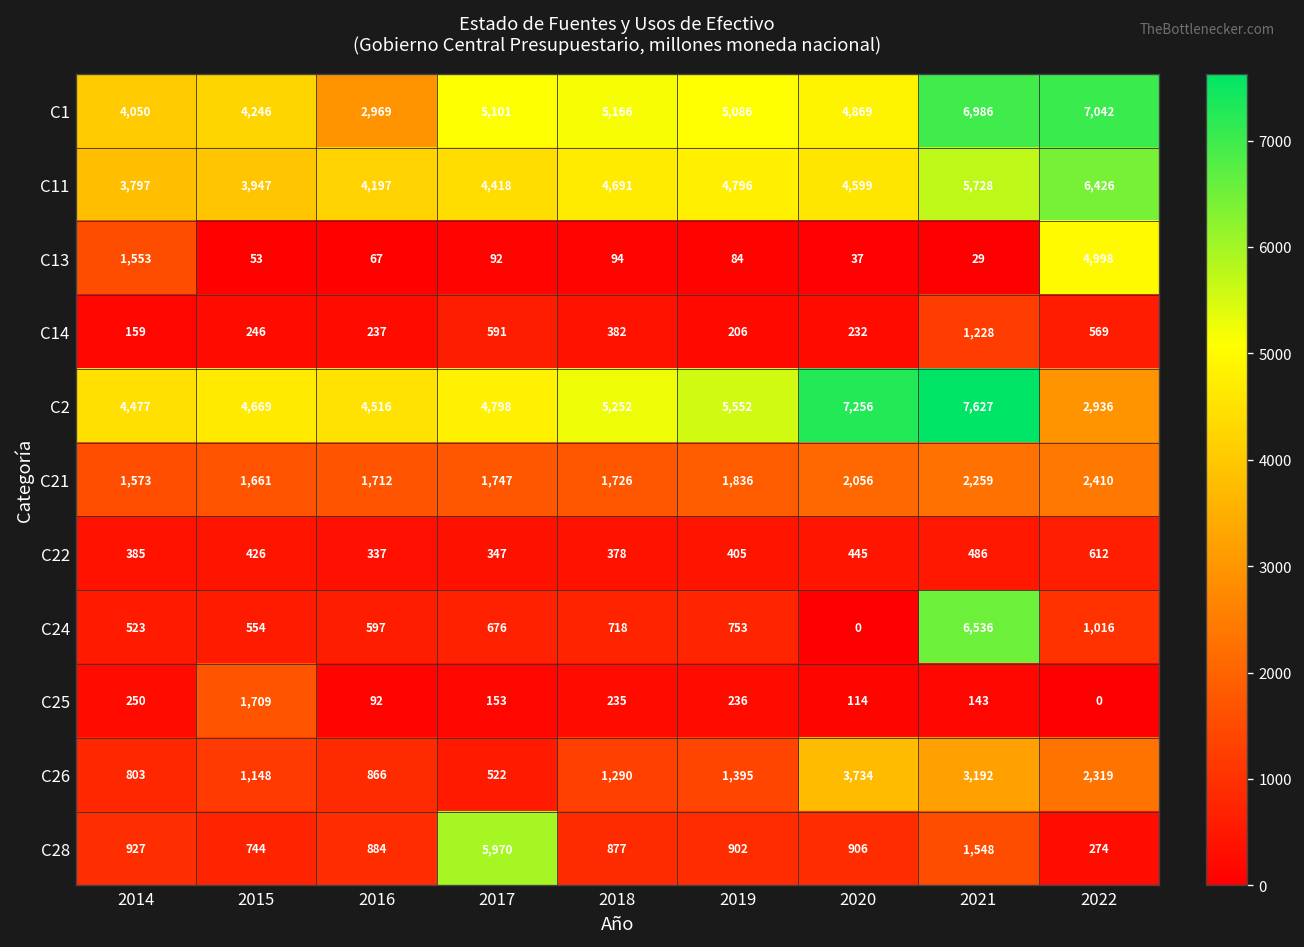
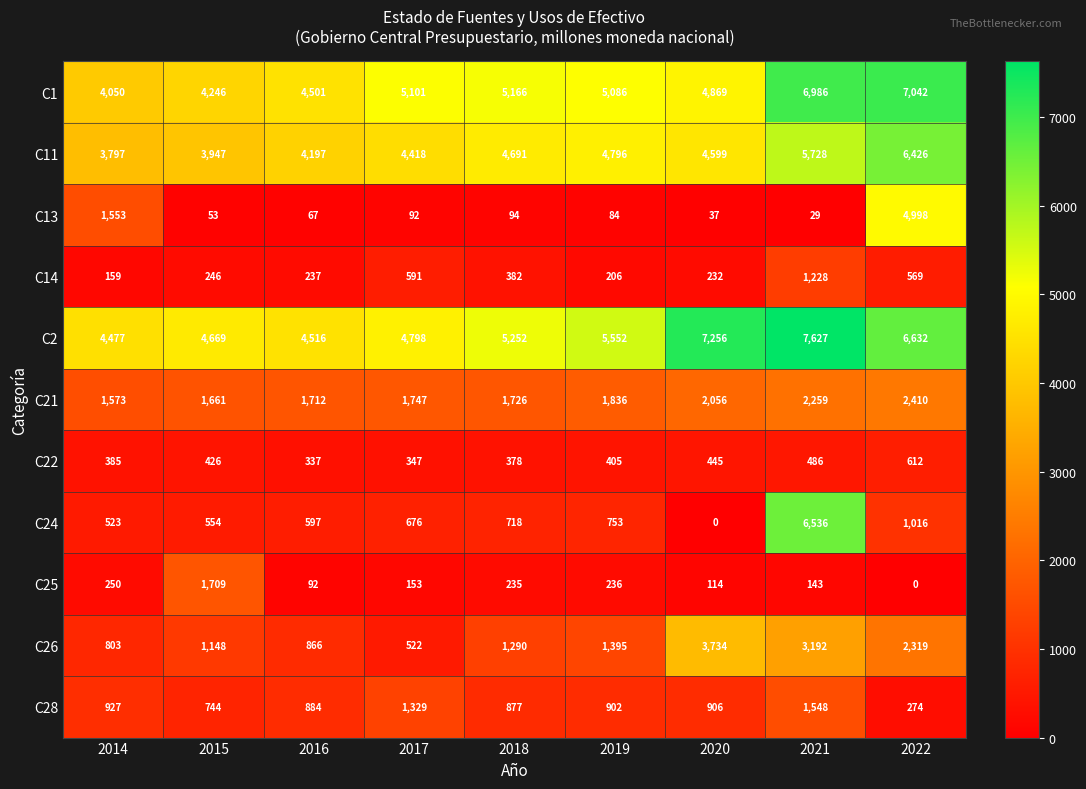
  {
    "C1": {
      "2014": "4,050",
      "2015": "4,246",
-     "2016": "2,969",
+     "2016": "4,501",
      "2017": "5,101",
      "2018": "5,166",
      "2019": "5,086",
      "2020": "4,869",
      "2021": "6,986",
      "2022": "7,042"
    },
    "C11": {
      "2014": "3,797",
      "2015": "3,947",
      "2016": "4,197",
      "2017": "4,418",
      "2018": "4,691",
      "2019": "4,796",
      "2020": "4,599",
      "2021": "5,728",
      "2022": "6,426"
    },
    "C13": {
      "2014": "1,553",
      "2015": "53",
      "2016": "67",
      "2017": "92",
      "2018": "94",
      "2019": "84",
      "2020": "37",
      "2021": "29",
      "2022": "4,998"
    },
    "C14": {
      "2014": "159",
      "2015": "246",
      "2016": "237",
      "2017": "591",
      "2018": "382",
      "2019": "206",
      "2020": "232",
      "2021": "1,228",
      "2022": "569"
    },
    "C2": {
      "2014": "4,477",
      "2015": "4,669",
      "2016": "4,516",
      "2017": "4,798",
      "2018": "5,252",
      "2019": "5,552",
      "2020": "7,256",
      "2021": "7,627",
-     "2022": "2,936"
+     "2022": "6,632"
    },
    "C21": {
      "2014": "1,573",
      "2015": "1,661",
      "2016": "1,712",
      "2017": "1,747",
      "2018": "1,726",
      "2019": "1,836",
      "2020": "2,056",
      "2021": "2,259",
      "2022": "2,410"
    },
    "C22": {
      "2014": "385",
      "2015": "426",
      "2016": "337",
      "2017": "347",
      "2018": "378",
      "2019": "405",
      "2020": "445",
      "2021": "486",
      "2022": "612"
    },
    "C24": {
      "2014": "523",
      "2015": "554",
      "2016": "597",
      "2017": "676",
      "2018": "718",
      "2019": "753",
      "2020": "0",
      "2021": "6,536",
      "2022": "1,016"
    },
    "C25": {
      "2014": "250",
      "2015": "1,709",
      "2016": "92",
      "2017": "153",
      "2018": "235",
      "2019": "236",
      "2020": "114",
      "2021": "143",
      "2022": "0"
    },
    "C26": {
      "2014": "803",
      "2015": "1,148",
      "2016": "866",
      "2017": "522",
      "2018": "1,290",
      "2019": "1,395",
      "2020": "3,734",
      "2021": "3,192",
      "2022": "2,319"
    },
    "C28": {
      "2014": "927",
      "2015": "744",
      "2016": "884",
-     "2017": "5,970",
+     "2017": "1,329",
      "2018": "877",
      "2019": "902",
      "2020": "906",
      "2021": "1,548",
      "2022": "274"
    }
  }
